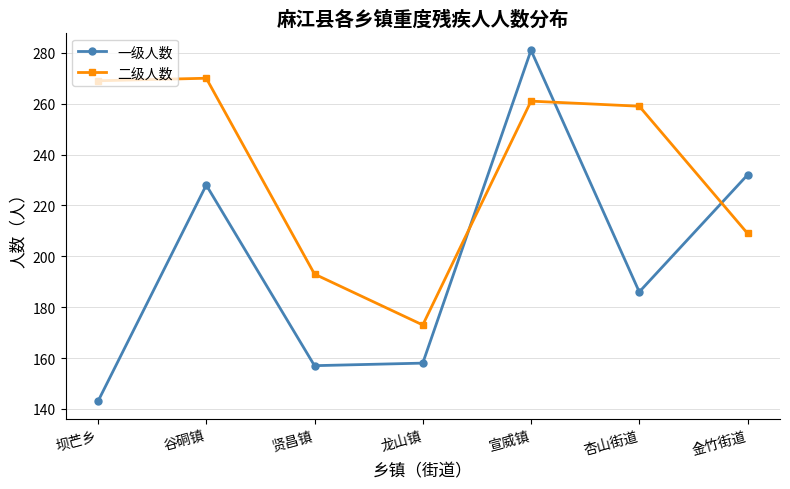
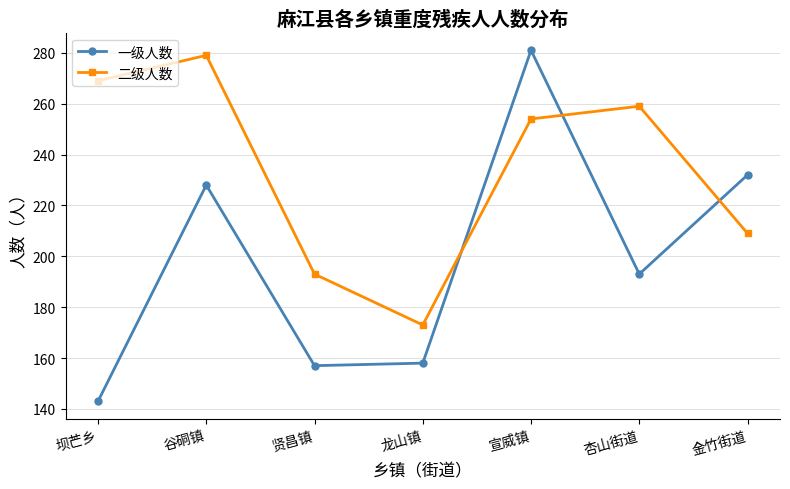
  {
    "一级人数": {
      "坝芒乡": 143,
      "谷硐镇": 228,
      "贤昌镇": 157,
      "龙山镇": 158,
      "宣威镇": 281,
-     "杏山街道": 186,
+     "杏山街道": 193,
      "金竹街道": 232
    },
    "二级人数": {
-     "谷硐镇": 270,
+     "谷硐镇": 279,
      "贤昌镇": 193,
      "龙山镇": 173,
-     "宣威镇": 261,
+     "宣威镇": 254,
      "杏山街道": 259,
      "金竹街道": 209
    }
  }
